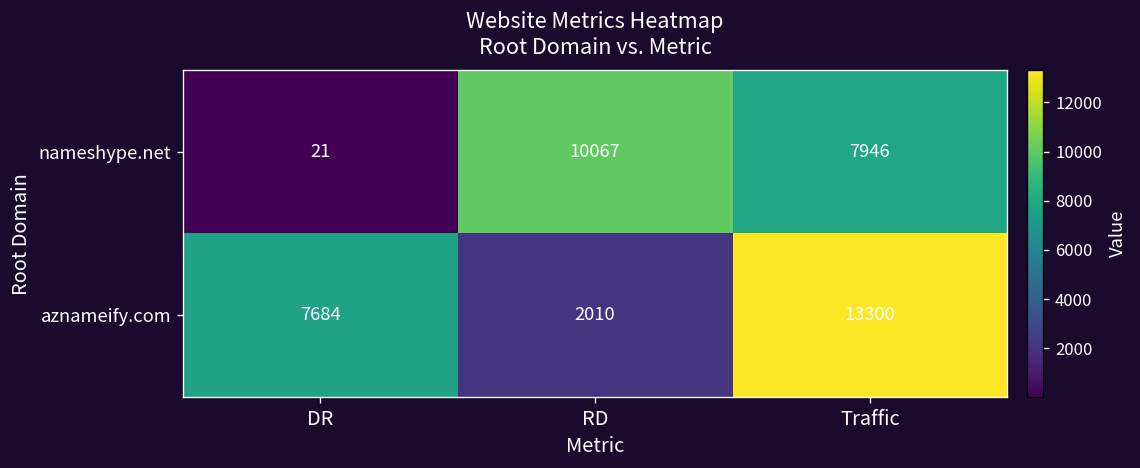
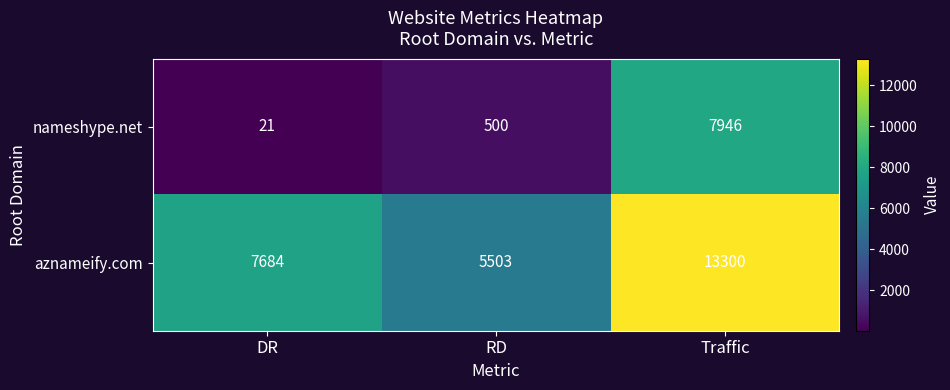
  {
    "nameshype.net": {
      "DR": 21,
-     "RD": 10067,
+     "RD": 500,
      "Traffic": 7946
    },
    "aznameify.com": {
      "DR": 7684,
-     "RD": 2010,
+     "RD": 5503,
      "Traffic": 13300
    }
  }
